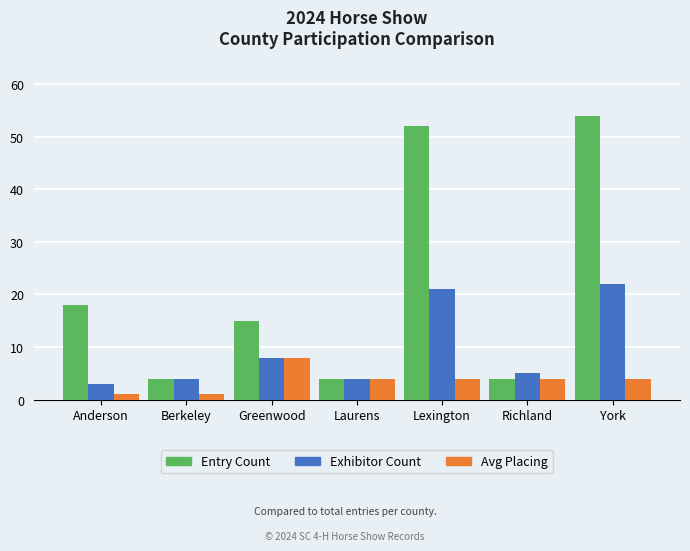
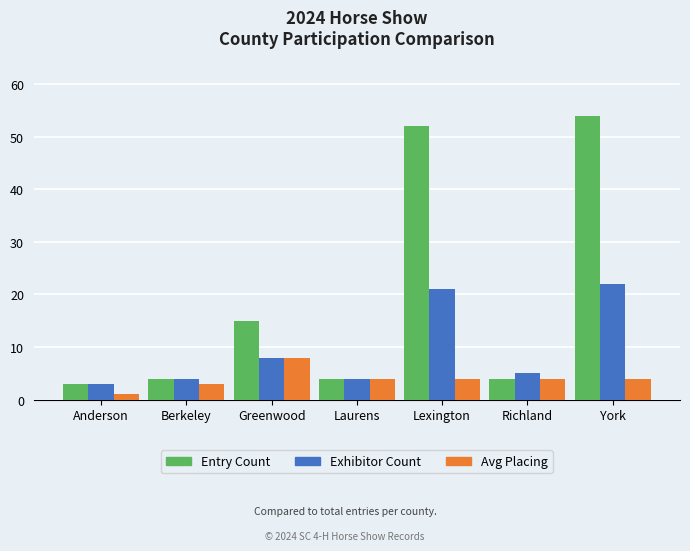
  {
    "Entry Count": {
-     "Anderson": 18,
+     "Anderson": 3,
      "Berkeley": 4,
      "Greenwood": 15,
      "Laurens": 4,
      "Lexington": 52,
      "Richland": 4,
      "York": 54
    },
    "Exhibitor Count": {
      "Anderson": 3,
      "Berkeley": 4,
      "Greenwood": 8,
      "Laurens": 4,
      "Lexington": 21,
      "Richland": 5,
      "York": 22
    },
    "Avg Placing": {
      "Anderson": 1,
-     "Berkeley": 1,
+     "Berkeley": 3,
      "Greenwood": 8,
      "Laurens": 4,
      "Lexington": 4,
      "Richland": 4,
      "York": 4
    }
  }
